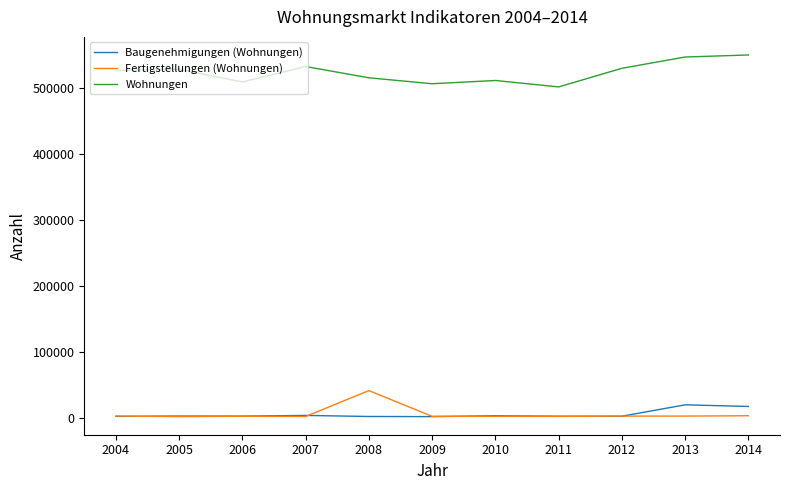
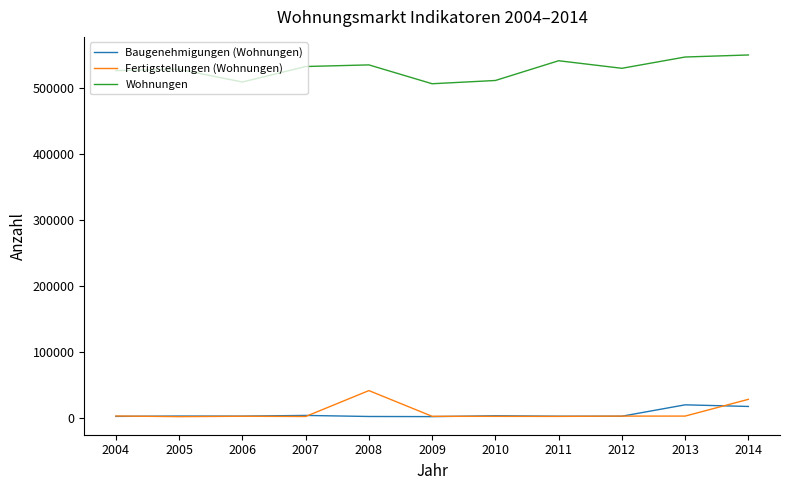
  {
    "Baugenehmigungen (Wohnungen)": {
      "2008": 0,
      "2013": 20000,
      "2014": 20000
    },
    "Fertigstellungen (Wohnungen)": {
      "2008": 40000,
      "2013": 0,
-     "2014": 0
+     "2014": 30000
    },
    "Wohnungen": {
-     "2008": 520000,
+     "2008": 540000,
      "2009": 510000,
      "2010": 510000,
-     "2011": 500000,
+     "2011": 540000,
      "2012": 530000,
      "2013": 550000,
      "2014": 550000
    }
  }
